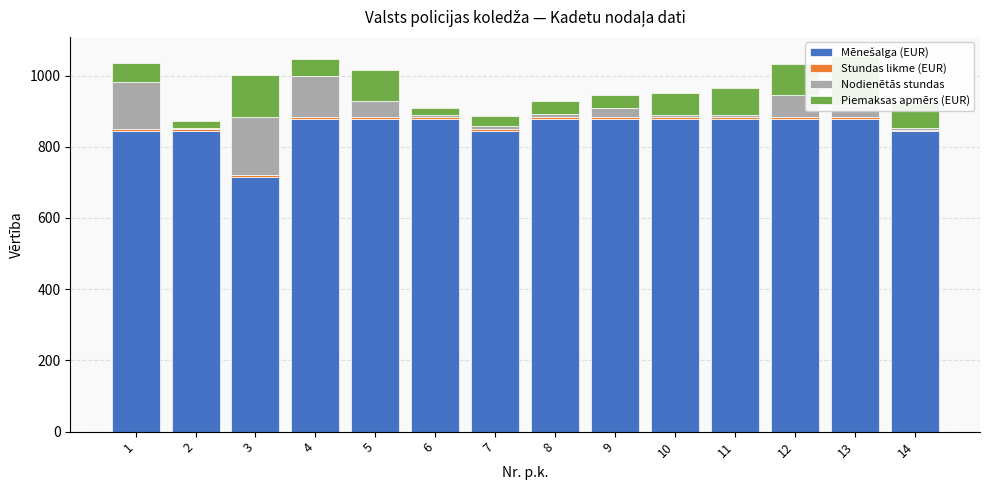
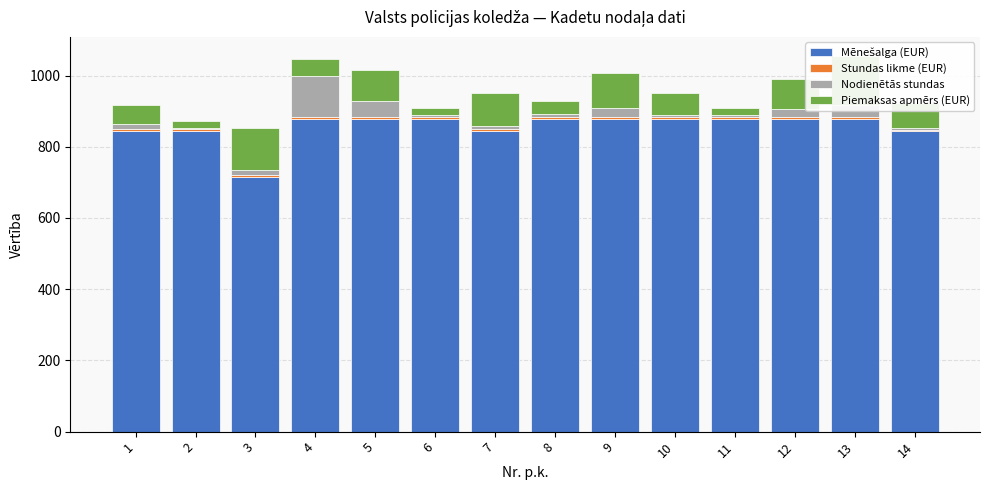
  {
    "Mēnešalga (EUR)": {
      "1": 840,
      "2": 840,
      "3": 720,
      "4": 880,
      "5": 880,
      "6": 880,
      "7": 840,
      "8": 880,
      "9": 880,
      "10": 880,
      "11": 880,
      "12": 880,
      "13": 880,
      "14": 840
    },
    "Nodienētās stundas": {
-     "1": 130,
-     "3": 160,
+     "1": 10,
+     "3": 10,
      "4": 120,
      "5": 40,
      "7": 10,
      "8": 10,
      "9": 30,
-     "12": 60
+     "12": 20
    },
    "Piemaksas apmērs (EUR)": {
      "1": 50,
      "2": 20,
      "3": 120,
      "4": 50,
      "5": 90,
      "6": 20,
-     "7": 30,
+     "7": 90,
      "8": 40,
-     "9": 40,
+     "9": 100,
      "10": 60,
-     "11": 80,
+     "11": 20,
      "12": 90
    }
  }
